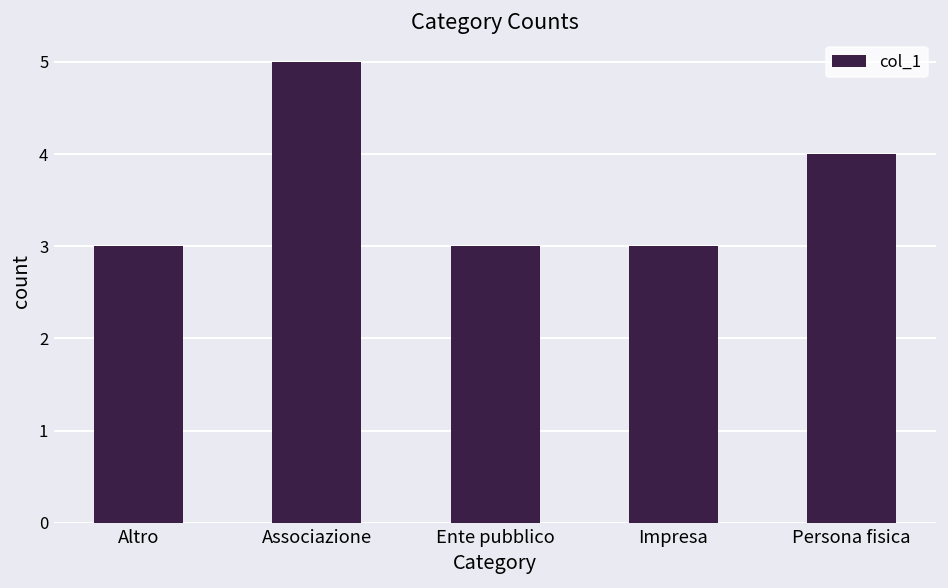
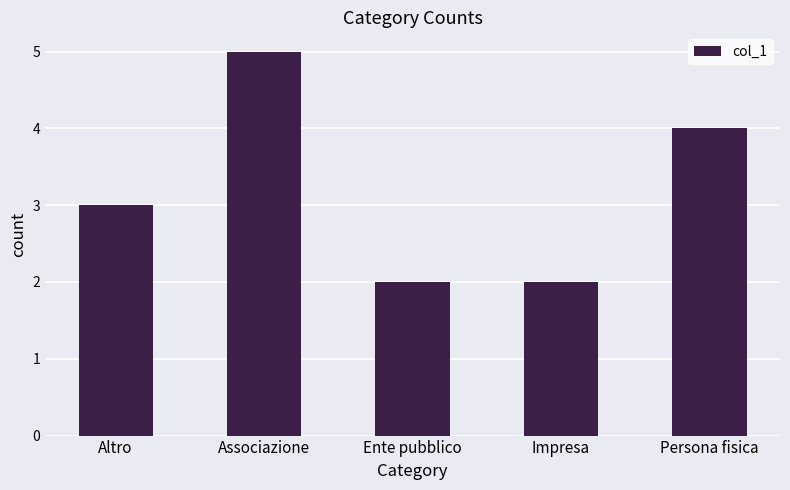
  {
    "Altro": 3,
    "Associazione": 5,
-   "Ente pubblico": 3,
-   "Impresa": 3,
+   "Ente pubblico": 2,
+   "Impresa": 2,
    "Persona fisica": 4
  }
